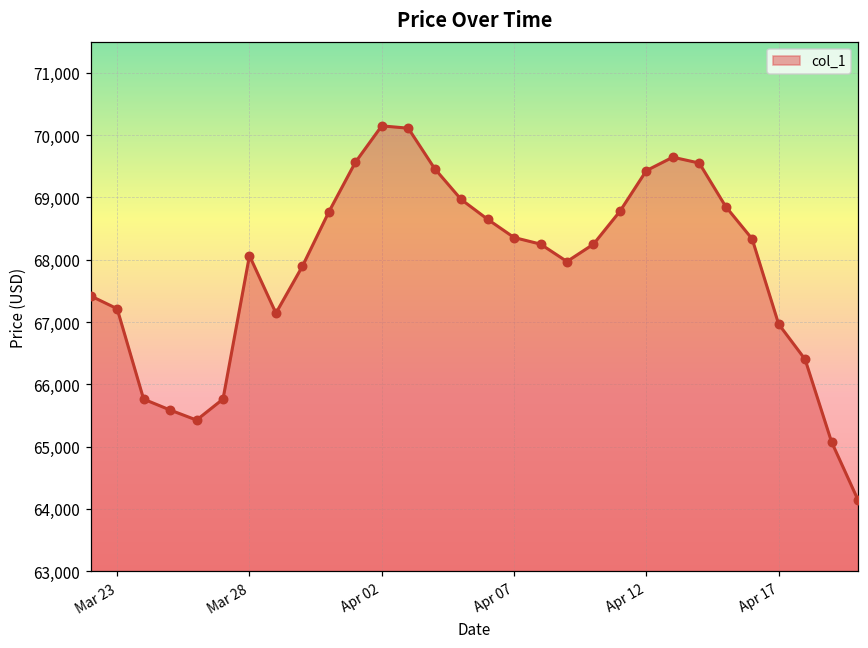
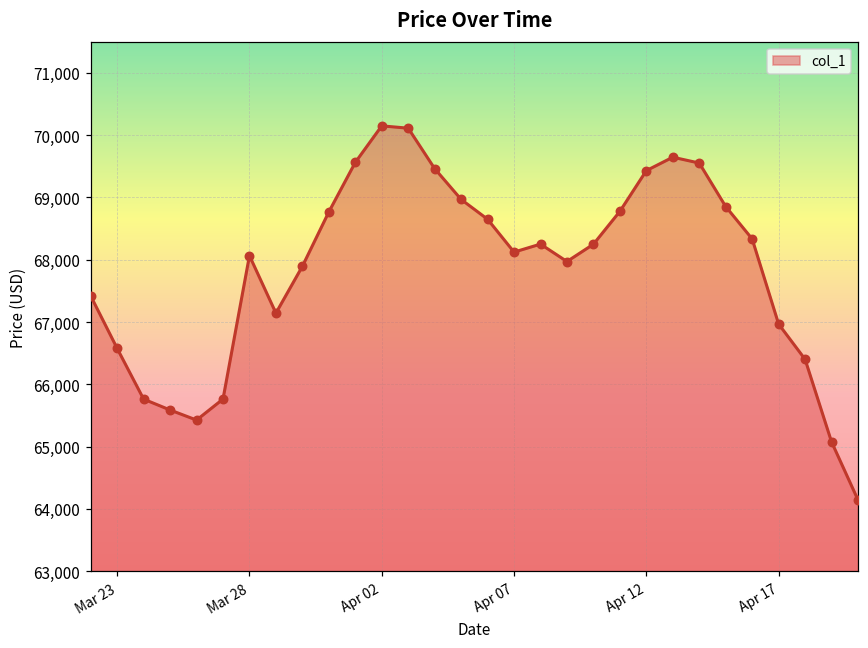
  {
-   "Mar 23": "67,200",
+   "Mar 23": "66,600",
    "Mar 28": "68,100",
    "Apr 02": "70,100",
-   "Apr 07": "68,400",
+   "Apr 07": "68,100",
    "Apr 12": "69,400",
    "Apr 17": "67,000"
  }
